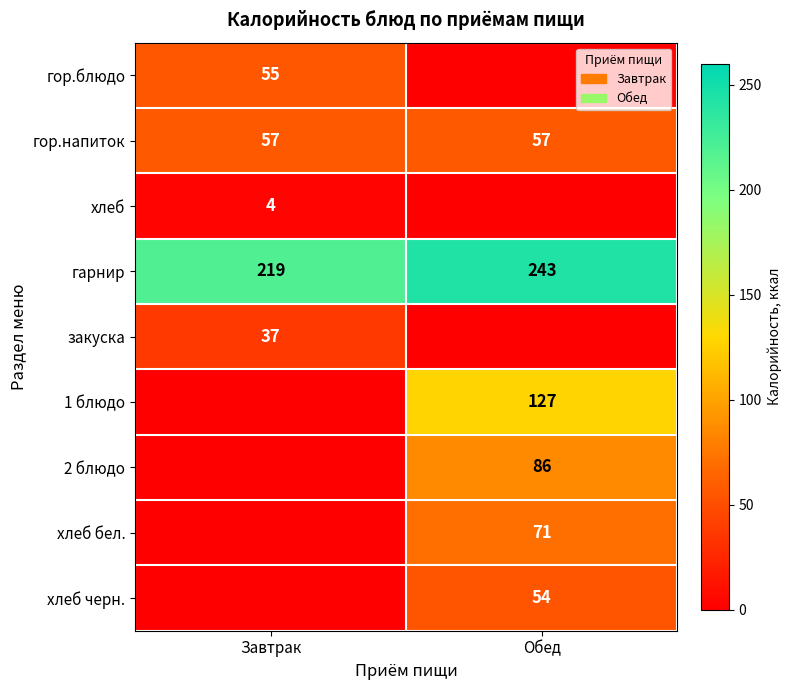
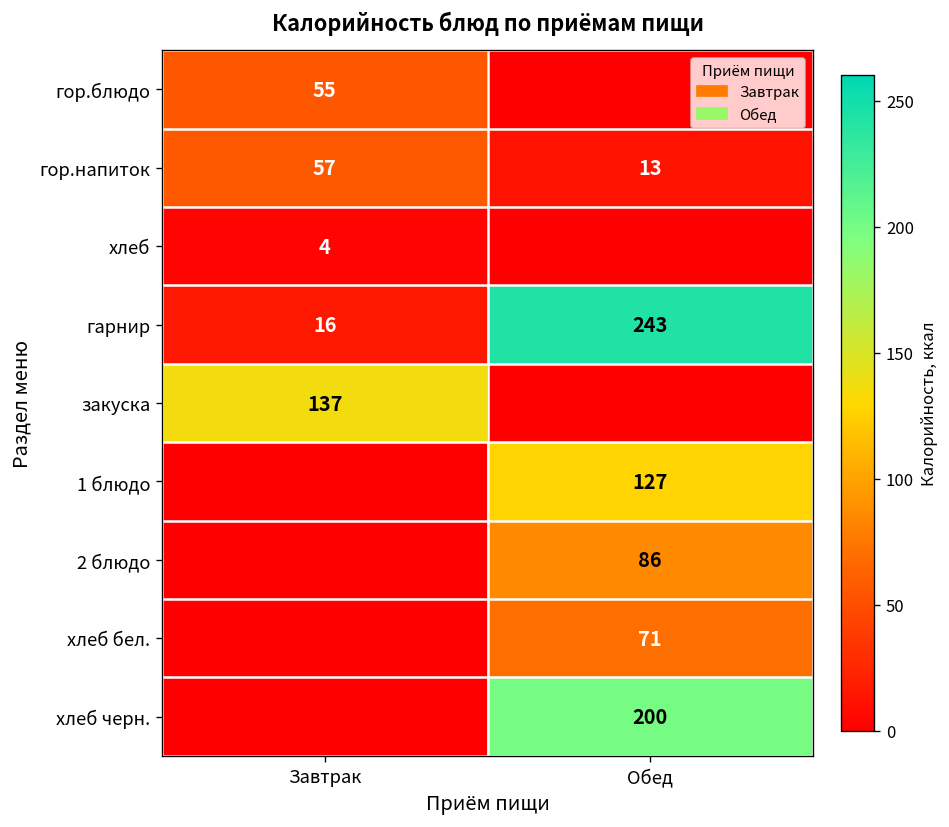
  {
    "гор.блюдо": {
      "Завтрак": 55
    },
    "гор.напиток": {
      "Завтрак": 57,
-     "Обед": 57
+     "Обед": 13
    },
    "хлеб": {
      "Завтрак": 4
    },
    "гарнир": {
-     "Завтрак": 219,
+     "Завтрак": 16,
      "Обед": 243
    },
    "закуска": {
-     "Завтрак": 37
+     "Завтрак": 137
    },
    "1 блюдо": {
      "Обед": 127
    },
    "2 блюдо": {
      "Обед": 86
    },
    "хлеб бел.": {
      "Обед": 71
    },
    "хлеб черн.": {
-     "Обед": 54
+     "Обед": 200
    }
  }
